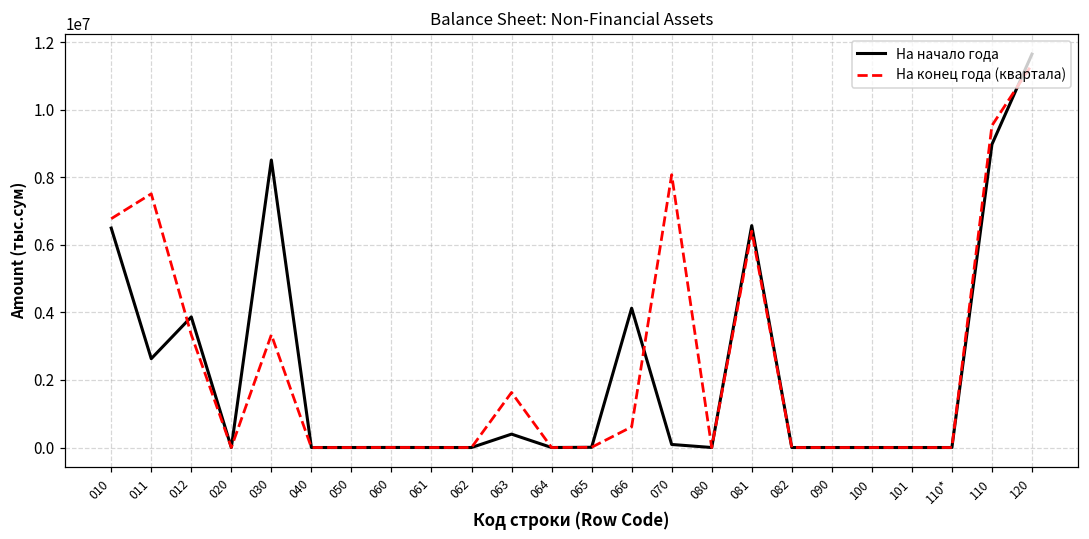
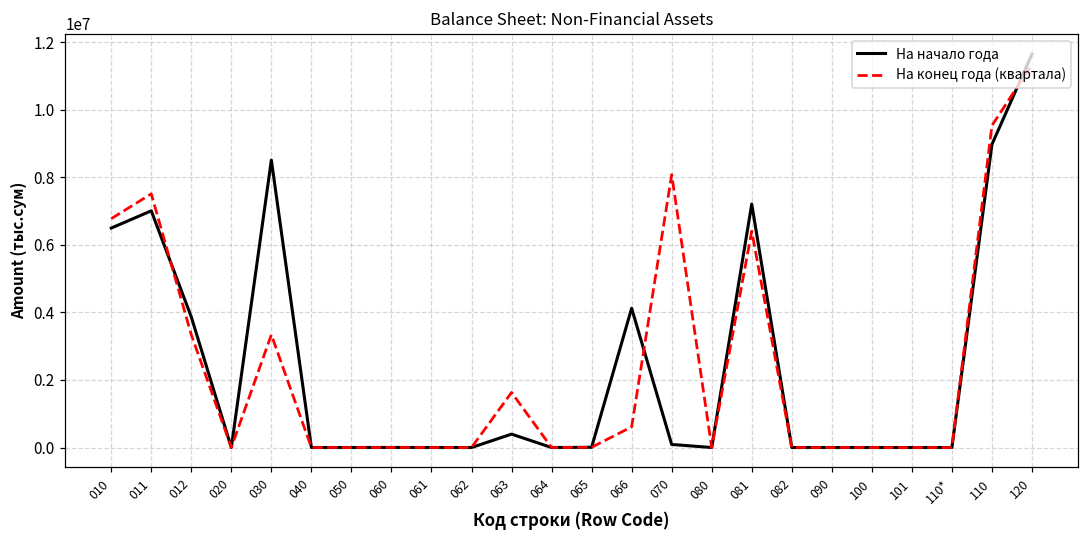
  {
    "На начало года": {
      "010": 6500000,
-     "011": 2600000,
+     "011": 7000000,
      "012": 3900000,
      "030": 8500000,
      "063": 400000,
      "066": 4100000,
      "070": 100000,
-     "081": 6600000,
+     "081": 7200000,
      "110": 9000000
    },
    "На конец года (квартала)": {
      "010": 6800000,
      "011": 7500000,
      "012": 3300000,
      "030": 3300000,
      "063": 1600000,
      "066": 600000,
      "070": 8100000,
      "081": 6400000,
      "110": 9500000
    }
  }
